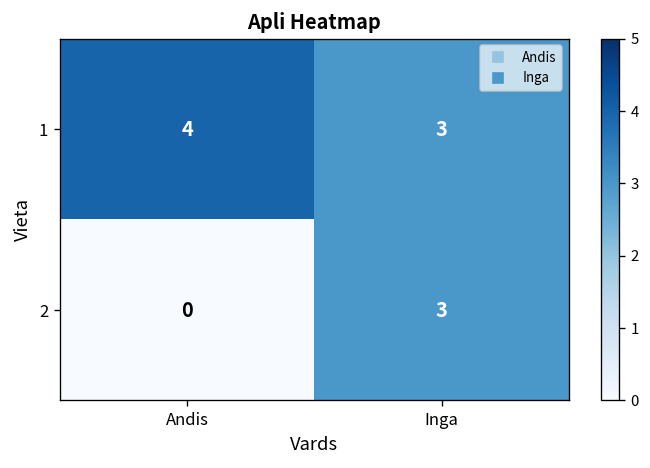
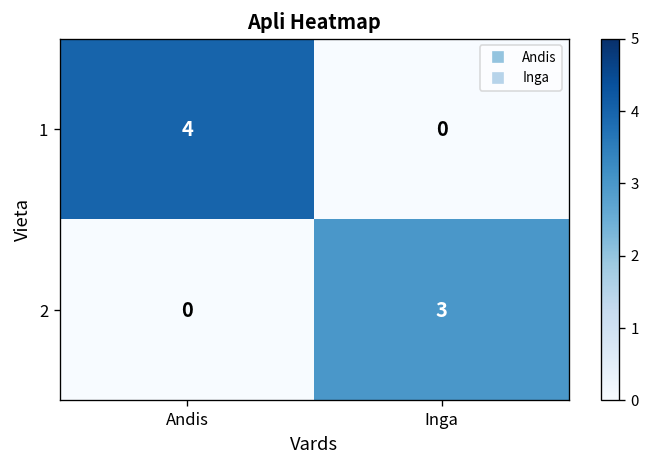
  {
    "1": {
      "Andis": 4,
-     "Inga": 3
+     "Inga": 0
    },
    "2": {
      "Andis": 0,
      "Inga": 3
    }
  }
